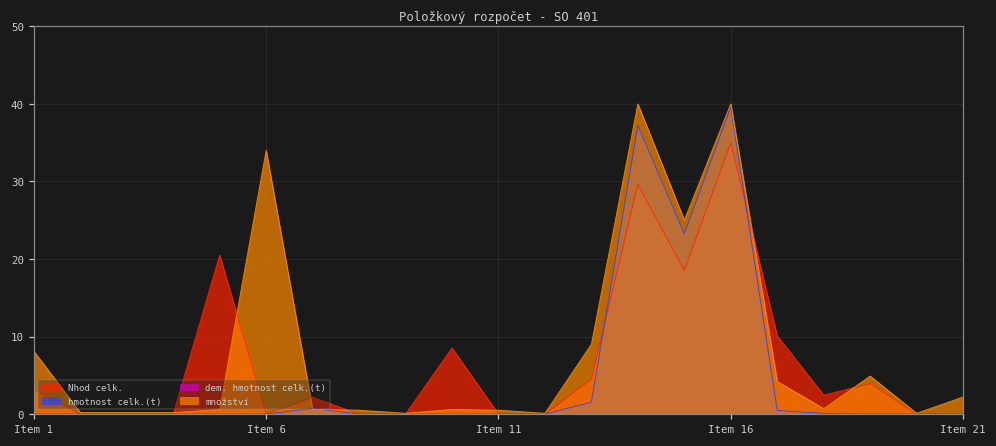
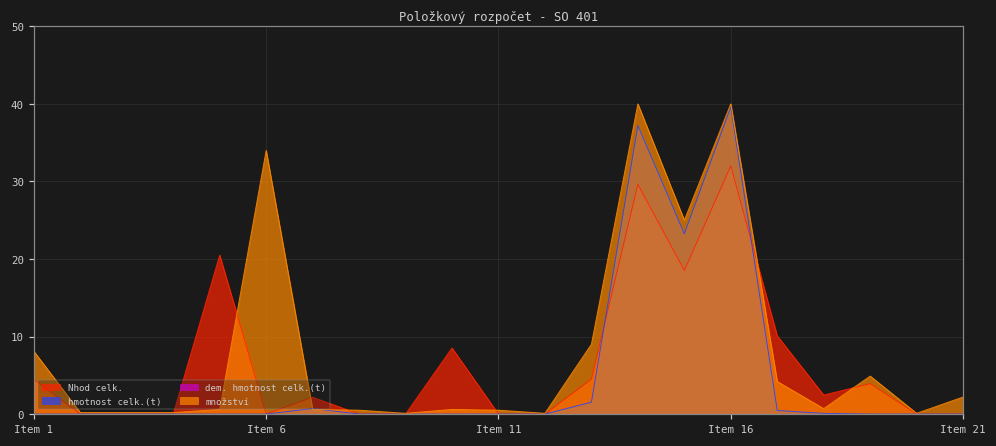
  {
    "Nhod celk.": {
-     "Item 1": 3,
-     "Item 16": 35
+     "Item 1": 4,
+     "Item 16": 32
    },
    "hmotnost celk.(t)": {
      "Item 16": 40
    },
    "dem. hmotnost celk.(t)": {
      "Item 16": 0
    },
    "množství": {
      "Item 1": 8,
      "Item 6": 34,
      "Item 11": 1,
      "Item 16": 40,
      "Item 21": 2
    }
  }
